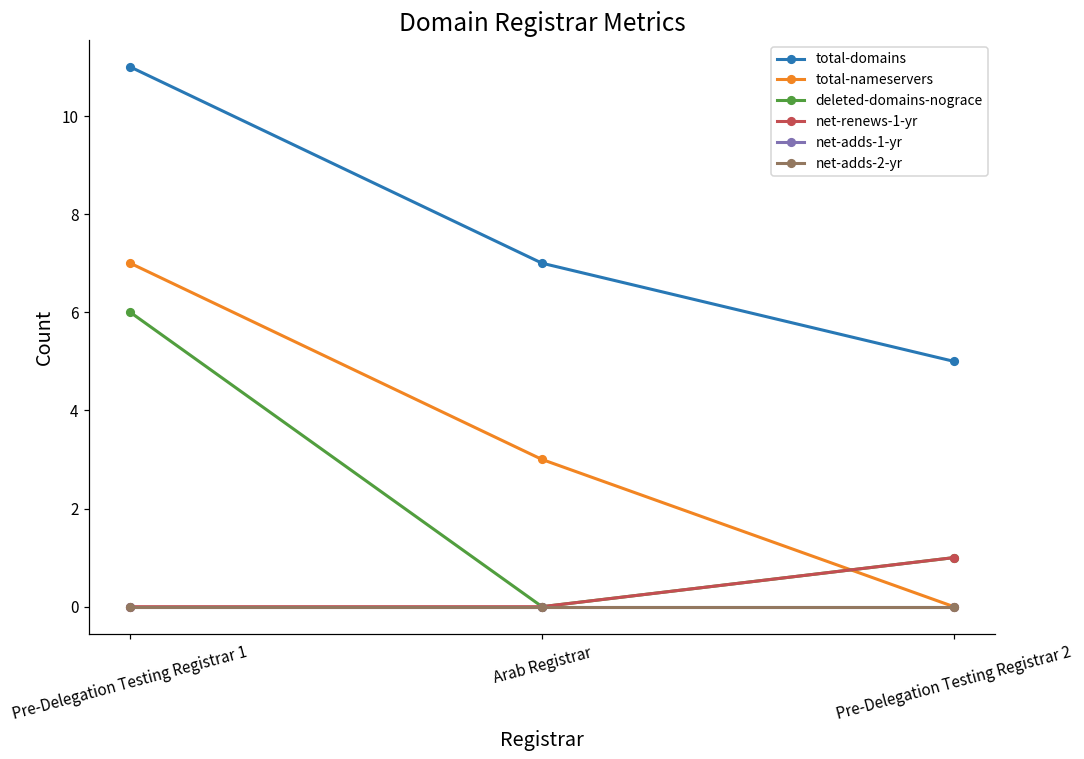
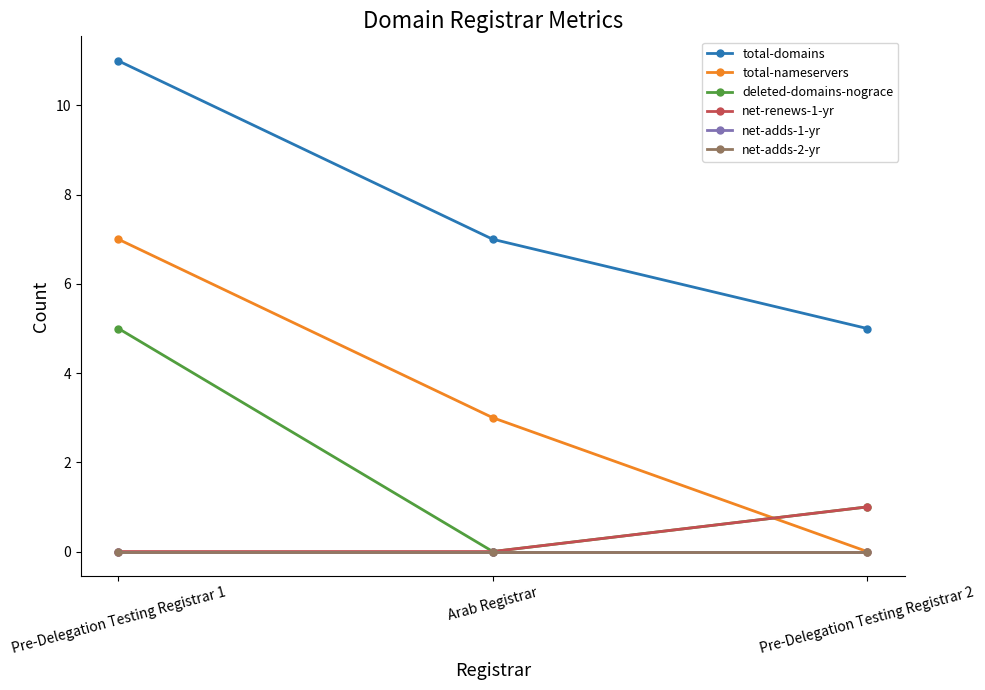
  {
    "total-domains": {
      "Pre-Delegation Testing Registrar 1": 11,
      "Arab Registrar": 7,
      "Pre-Delegation Testing Registrar 2": 5
    },
    "total-nameservers": {
      "Pre-Delegation Testing Registrar 1": 7,
      "Arab Registrar": 3
    },
    "deleted-domains-nograce": {
-     "Pre-Delegation Testing Registrar 1": 6
+     "Pre-Delegation Testing Registrar 1": 5
    }
  }
